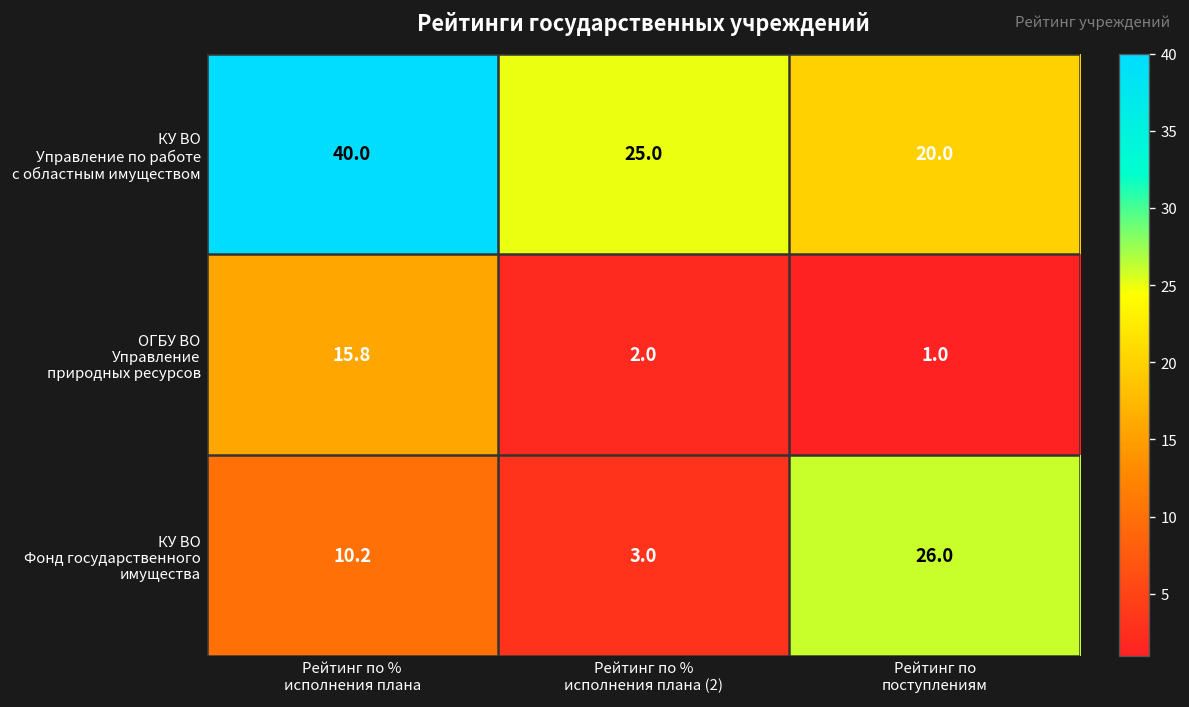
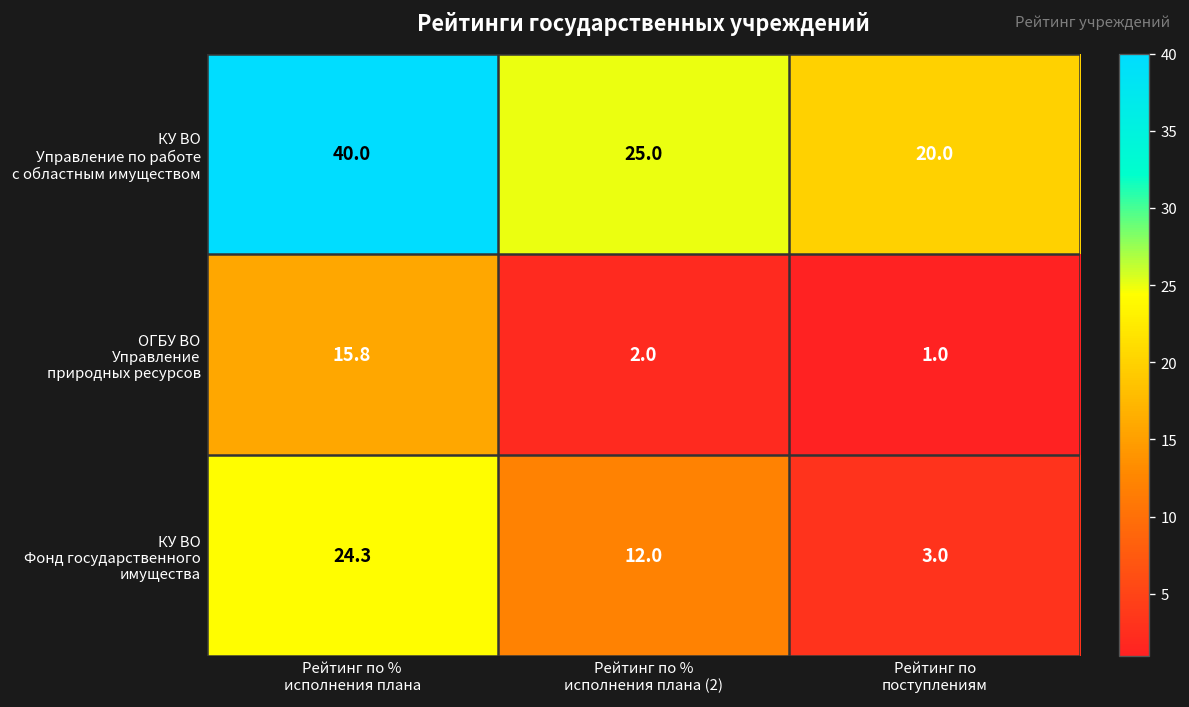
  {
    "КУ ВО Управление по работе с областным имуществом": {
      "Рейтинг по % исполнения плана": 40.0,
      "Рейтинг по % исполнения плана (2)": 25.0,
      "Рейтинг по поступлениям": 20.0
    },
    "ОГБУ ВО Управление природных ресурсов": {
      "Рейтинг по % исполнения плана": 15.8,
      "Рейтинг по % исполнения плана (2)": 2.0,
      "Рейтинг по поступлениям": 1.0
    },
    "КУ ВО Фонд государственного имущества": {
-     "Рейтинг по % исполнения плана": 10.2,
-     "Рейтинг по % исполнения плана (2)": 3.0,
-     "Рейтинг по поступлениям": 26.0
+     "Рейтинг по % исполнения плана": 24.3,
+     "Рейтинг по % исполнения плана (2)": 12.0,
+     "Рейтинг по поступлениям": 3.0
    }
  }
